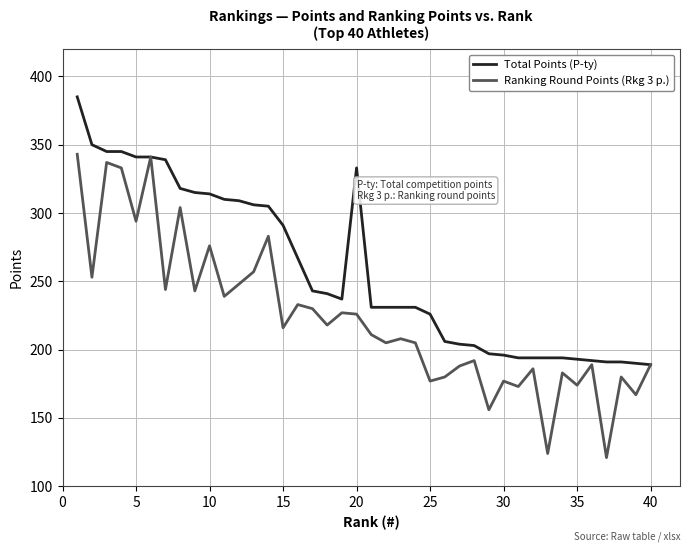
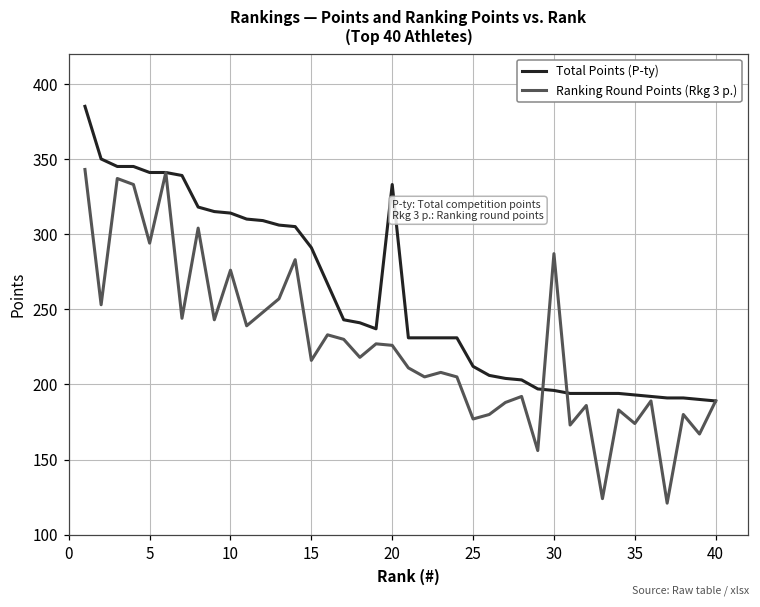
  {
    "Total Points (P-ty)": {
      "5": 341,
      "10": 314,
      "15": 291,
-     "25": 226,
+     "25": 212,
      "30": 196,
      "35": 193
    },
    "Ranking Round Points (Rkg 3 p.)": {
      "5": 294,
      "10": 276,
      "15": 216,
      "20": 226,
      "25": 177,
-     "30": 177,
+     "30": 287,
      "35": 174
    }
  }
